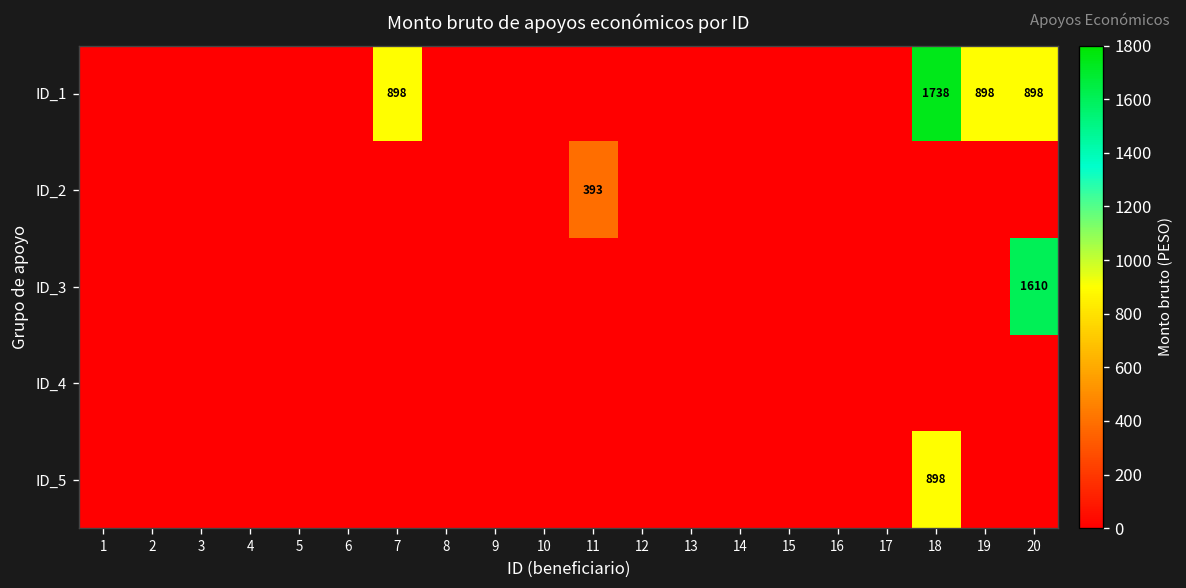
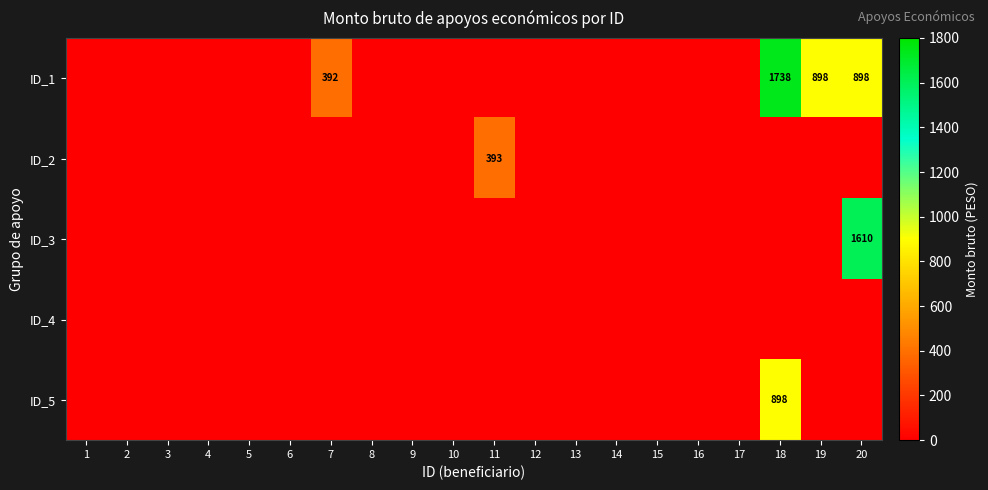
  {
    "ID_1": {
-     "7": 898,
+     "7": 392,
      "18": 1738,
      "19": 898,
      "20": 898
    },
    "ID_2": {
      "11": 393
    },
    "ID_3": {
      "20": 1610
    },
    "ID_5": {
      "18": 898
    }
  }
